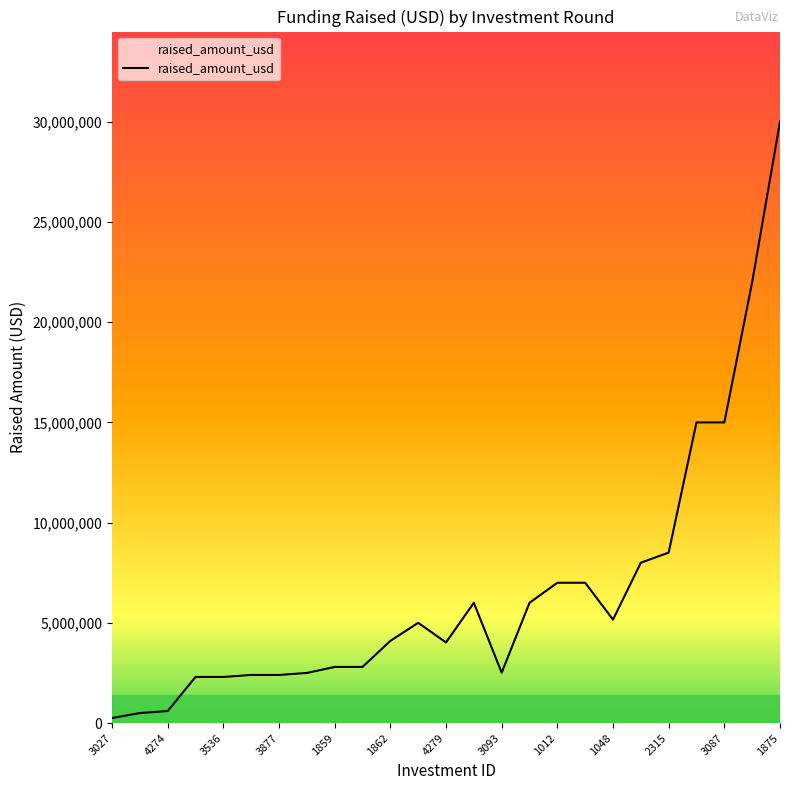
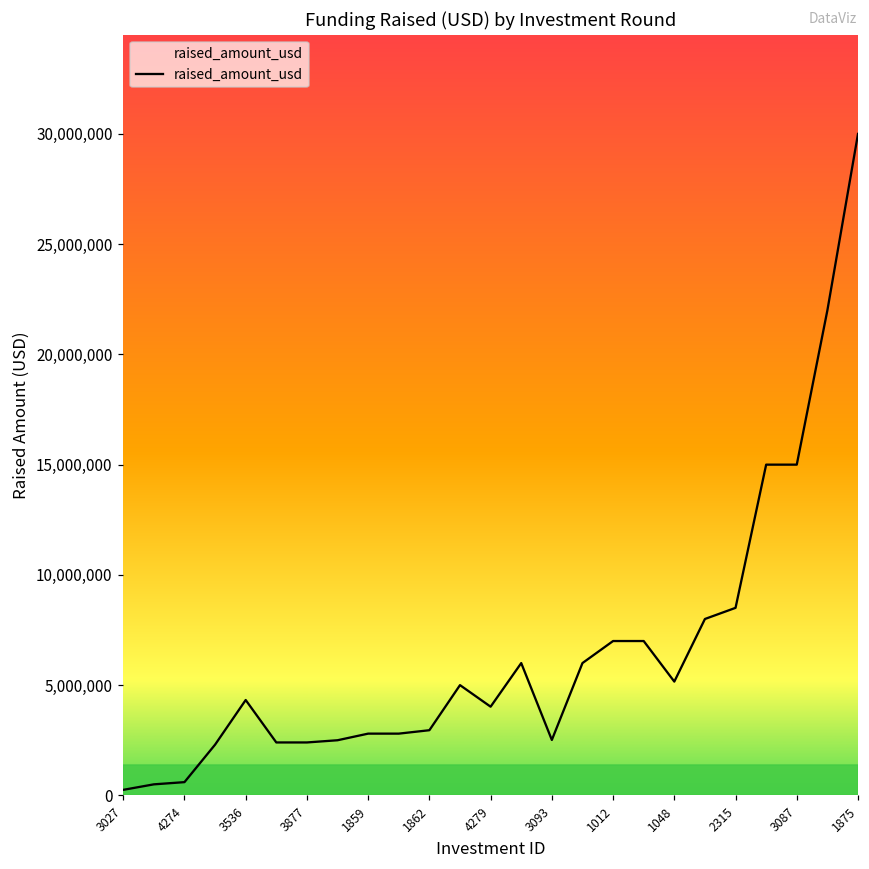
  {
-   "3536": "2,300,000",
+   "3536": "4,300,000",
    "3877": "2,400,000",
    "1859": "2,800,000",
-   "1862": "4,100,000",
+   "1862": "3,000,000",
    "4279": "4,000,000",
    "3093": "2,500,000",
    "1012": "7,000,000",
    "1048": "5,200,000",
    "2315": "8,500,000",
    "3087": "15,000,000",
    "1875": "30,000,000"
  }
